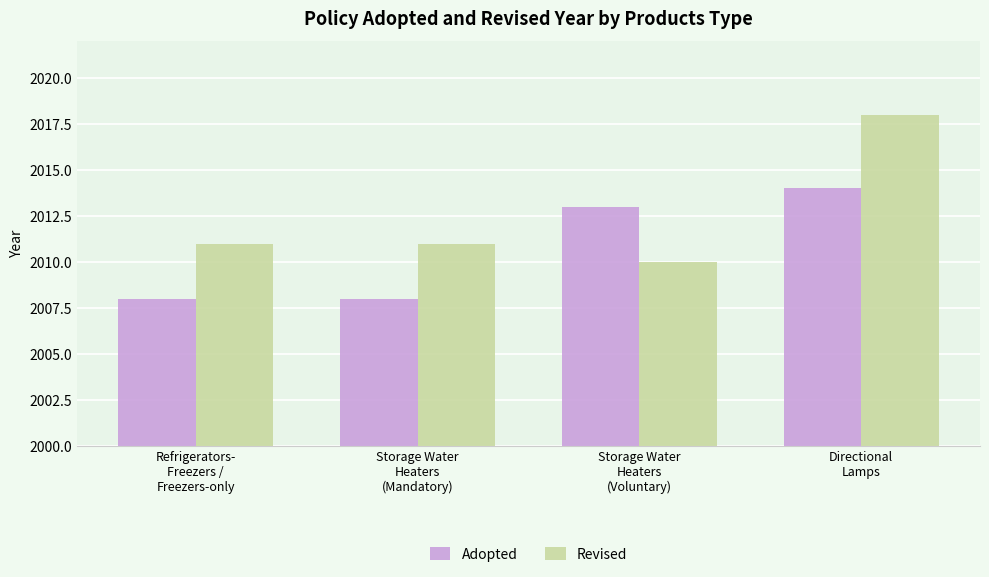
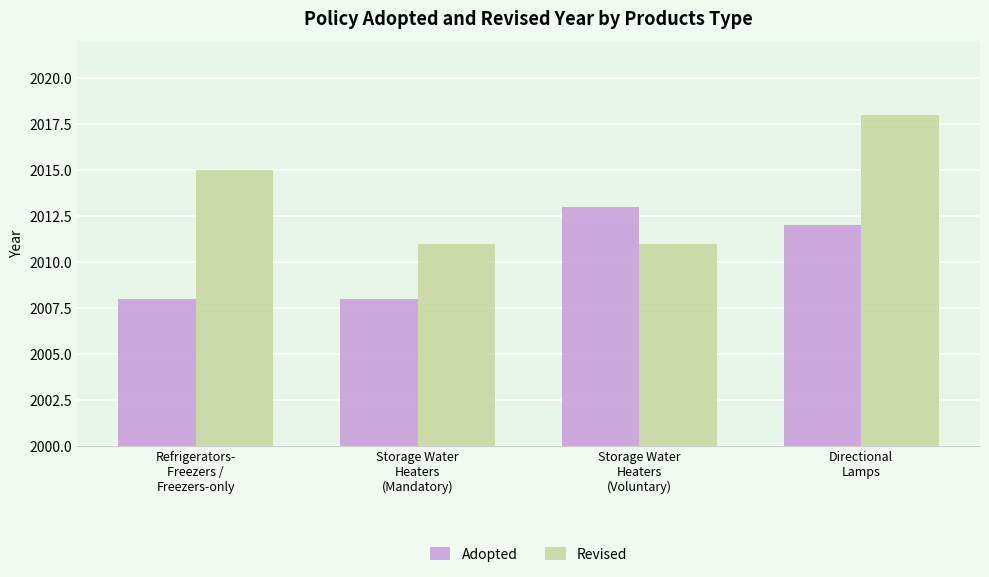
  {
    "Adopted": {
      "Refrigerators- Freezers / Freezers-only": 2008,
      "Storage Water Heaters (Mandatory)": 2008,
      "Storage Water Heaters (Voluntary)": 2013,
-     "Directional Lamps": 2014
+     "Directional Lamps": 2012
    },
    "Revised": {
-     "Refrigerators- Freezers / Freezers-only": 2011,
+     "Refrigerators- Freezers / Freezers-only": 2015,
      "Storage Water Heaters (Mandatory)": 2011,
-     "Storage Water Heaters (Voluntary)": 2010,
+     "Storage Water Heaters (Voluntary)": 2011,
      "Directional Lamps": 2018
    }
  }
